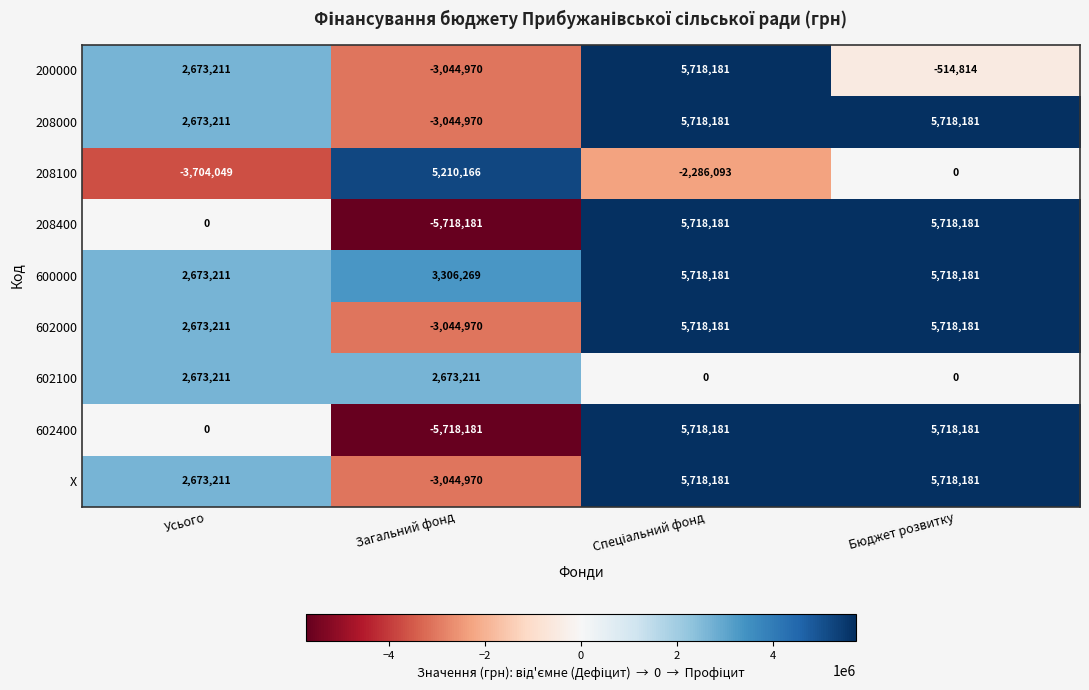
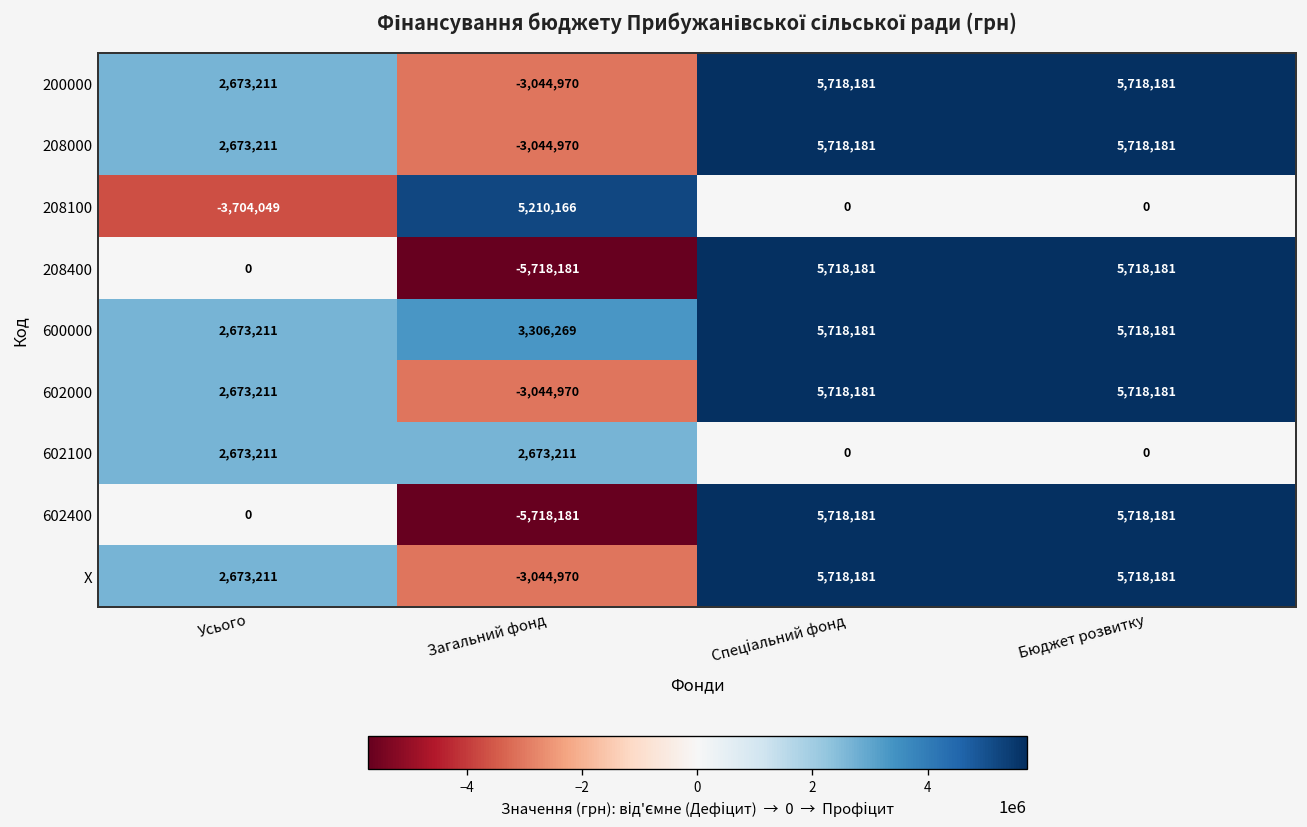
  {
    "200000": {
      "Усього": "2,673,211",
      "Загальний фонд": "-3,044,970",
      "Спеціальний фонд": "5,718,181",
-     "Бюджет розвитку": "-514,814"
+     "Бюджет розвитку": "5,718,181"
    },
    "208000": {
      "Усього": "2,673,211",
      "Загальний фонд": "-3,044,970",
      "Спеціальний фонд": "5,718,181",
      "Бюджет розвитку": "5,718,181"
    },
    "208100": {
      "Усього": "-3,704,049",
      "Загальний фонд": "5,210,166",
-     "Спеціальний фонд": "-2,286,093",
+     "Спеціальний фонд": "0",
      "Бюджет розвитку": "0"
    },
    "208400": {
      "Усього": "0",
      "Загальний фонд": "-5,718,181",
      "Спеціальний фонд": "5,718,181",
      "Бюджет розвитку": "5,718,181"
    },
    "600000": {
      "Усього": "2,673,211",
      "Загальний фонд": "3,306,269",
      "Спеціальний фонд": "5,718,181",
      "Бюджет розвитку": "5,718,181"
    },
    "602000": {
      "Усього": "2,673,211",
      "Загальний фонд": "-3,044,970",
      "Спеціальний фонд": "5,718,181",
      "Бюджет розвитку": "5,718,181"
    },
    "602100": {
      "Усього": "2,673,211",
      "Загальний фонд": "2,673,211",
      "Спеціальний фонд": "0",
      "Бюджет розвитку": "0"
    },
    "602400": {
      "Усього": "0",
      "Загальний фонд": "-5,718,181",
      "Спеціальний фонд": "5,718,181",
      "Бюджет розвитку": "5,718,181"
    },
    "X": {
      "Усього": "2,673,211",
      "Загальний фонд": "-3,044,970",
      "Спеціальний фонд": "5,718,181",
      "Бюджет розвитку": "5,718,181"
    }
  }
